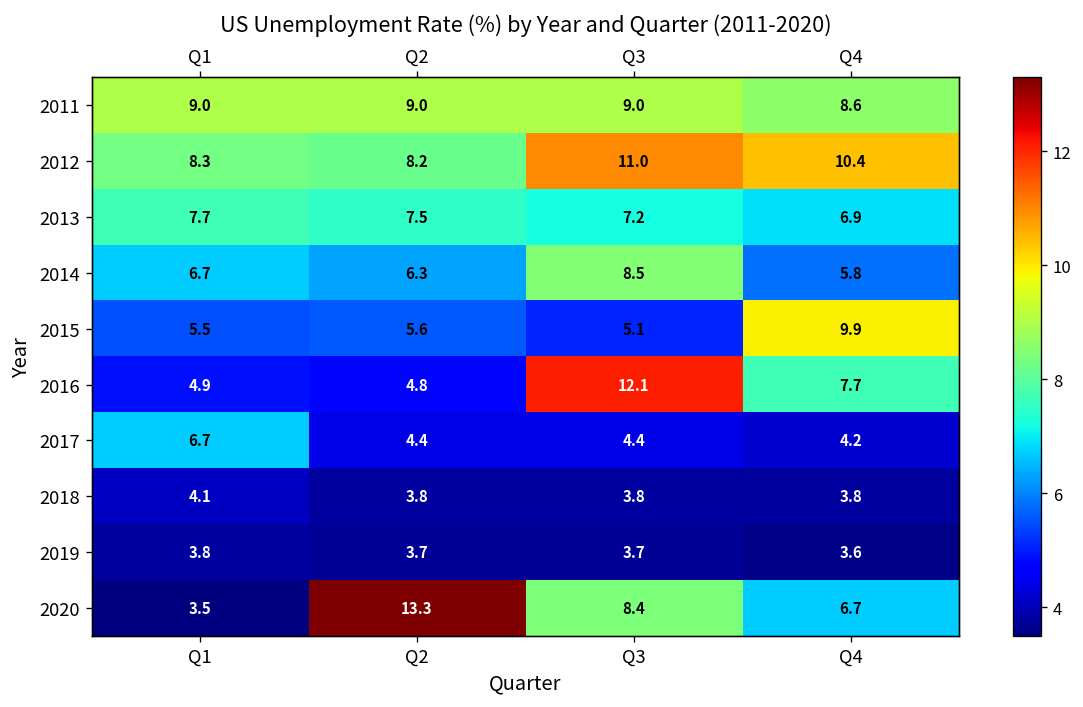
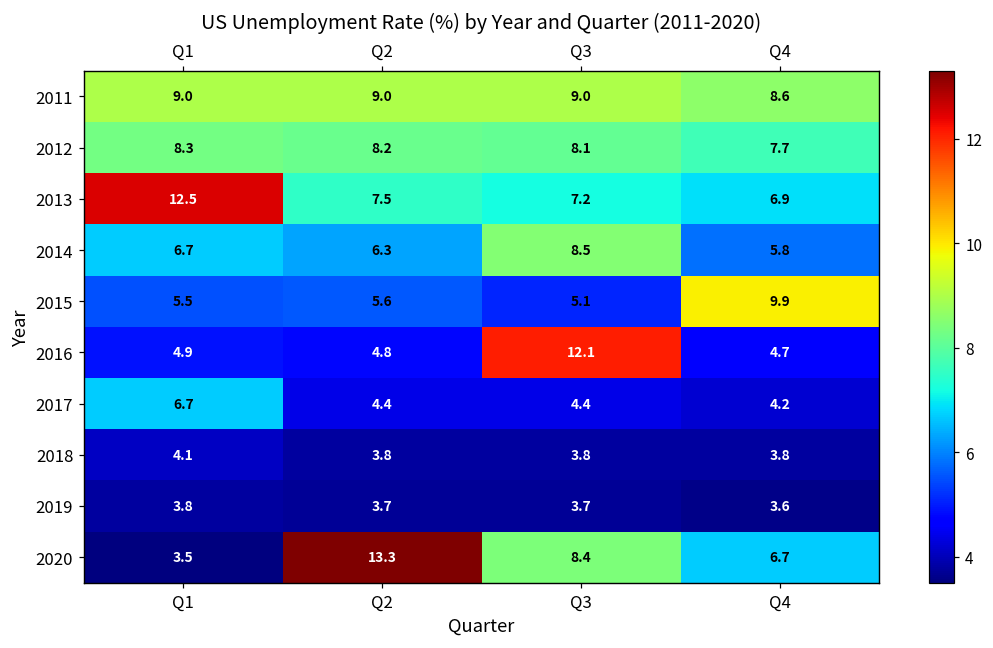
  {
    "2011": {
      "Q1": 9.0,
      "Q2": 9.0,
      "Q3": 9.0,
      "Q4": 8.6
    },
    "2012": {
      "Q1": 8.3,
      "Q2": 8.2,
-     "Q3": 11.0,
-     "Q4": 10.4
+     "Q3": 8.1,
+     "Q4": 7.7
    },
    "2013": {
-     "Q1": 7.7,
+     "Q1": 12.5,
      "Q2": 7.5,
      "Q3": 7.2,
      "Q4": 6.9
    },
    "2014": {
      "Q1": 6.7,
      "Q2": 6.3,
      "Q3": 8.5,
      "Q4": 5.8
    },
    "2015": {
      "Q1": 5.5,
      "Q2": 5.6,
      "Q3": 5.1,
      "Q4": 9.9
    },
    "2016": {
      "Q1": 4.9,
      "Q2": 4.8,
      "Q3": 12.1,
-     "Q4": 7.7
+     "Q4": 4.7
    },
    "2017": {
      "Q1": 6.7,
      "Q2": 4.4,
      "Q3": 4.4,
      "Q4": 4.2
    },
    "2018": {
      "Q1": 4.1,
      "Q2": 3.8,
      "Q3": 3.8,
      "Q4": 3.8
    },
    "2019": {
      "Q1": 3.8,
      "Q2": 3.7,
      "Q3": 3.7,
      "Q4": 3.6
    },
    "2020": {
      "Q1": 3.5,
      "Q2": 13.3,
      "Q3": 8.4,
      "Q4": 6.7
    }
  }
